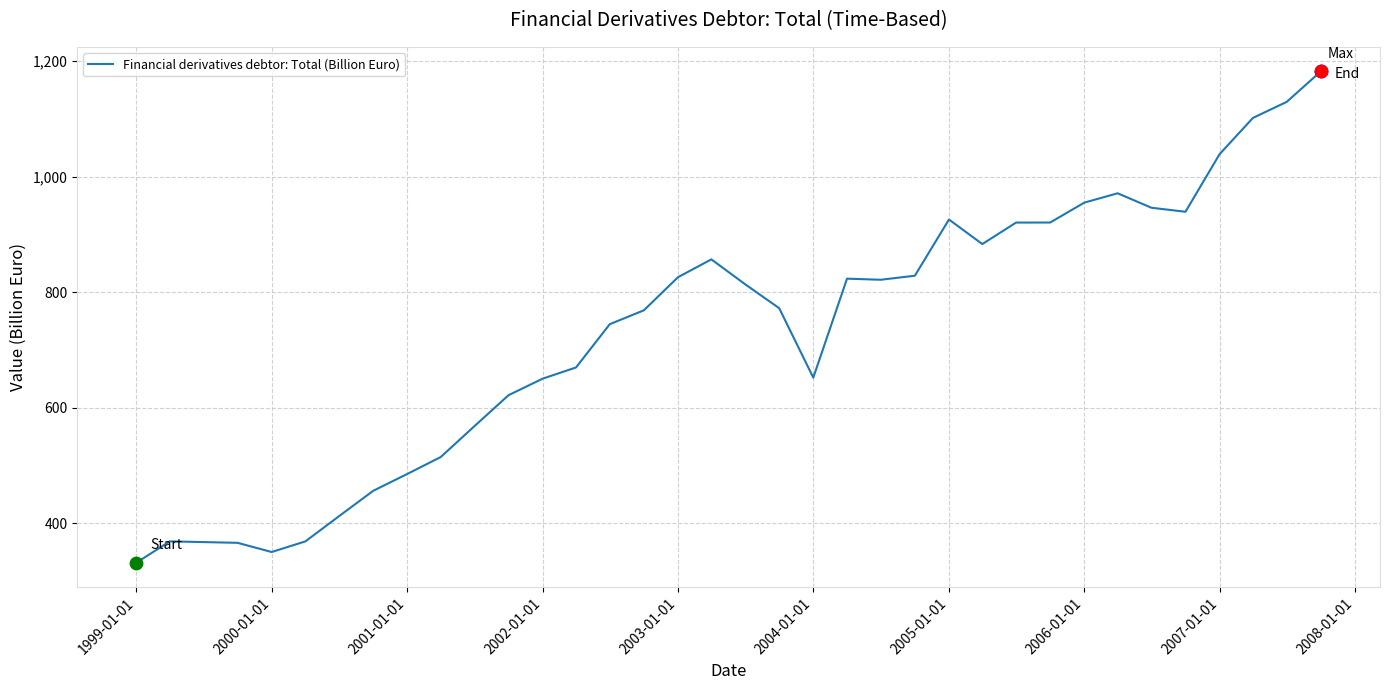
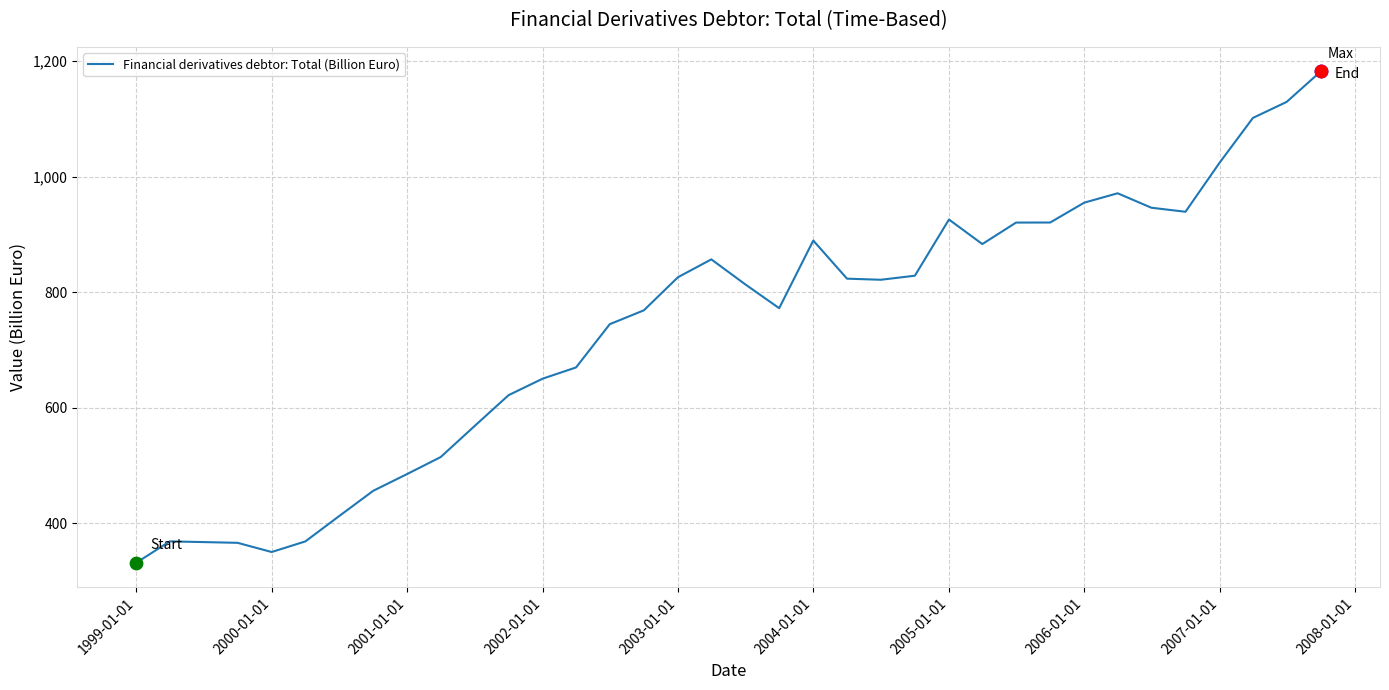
  {
    "Financial derivatives debtor: Total (Billion Euro)": {
      "2000-01-01": "350",
      "2001-01-01": "490",
      "2002-01-01": "650",
      "2003-01-01": "830",
-     "2004-01-01": "650",
+     "2004-01-01": "890",
      "2005-01-01": "930",
      "2006-01-01": "960",
-     "2007-01-01": "1,040"
+     "2007-01-01": "1,020"
    }
  }
